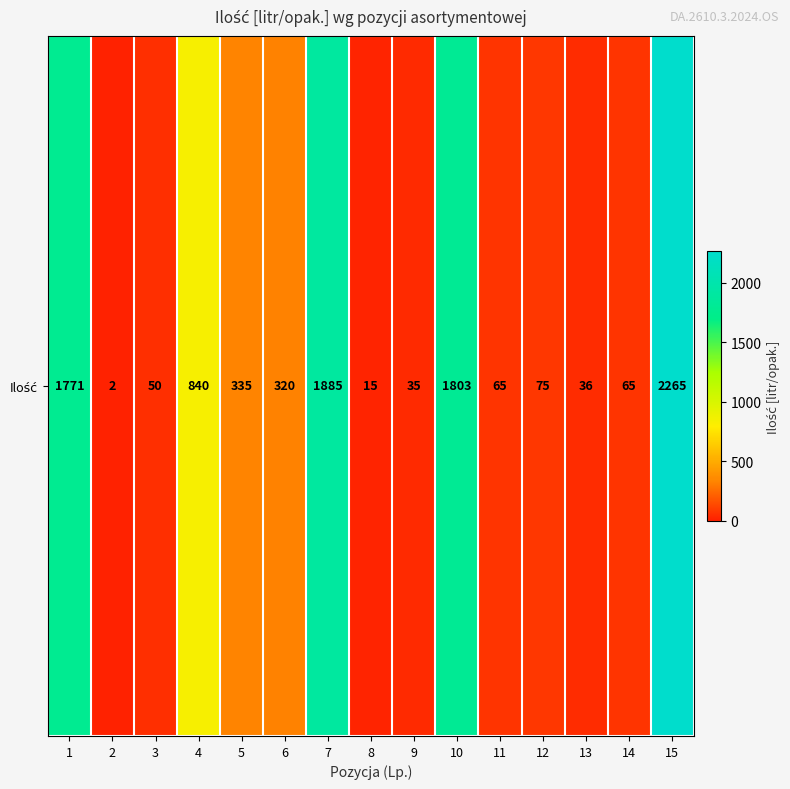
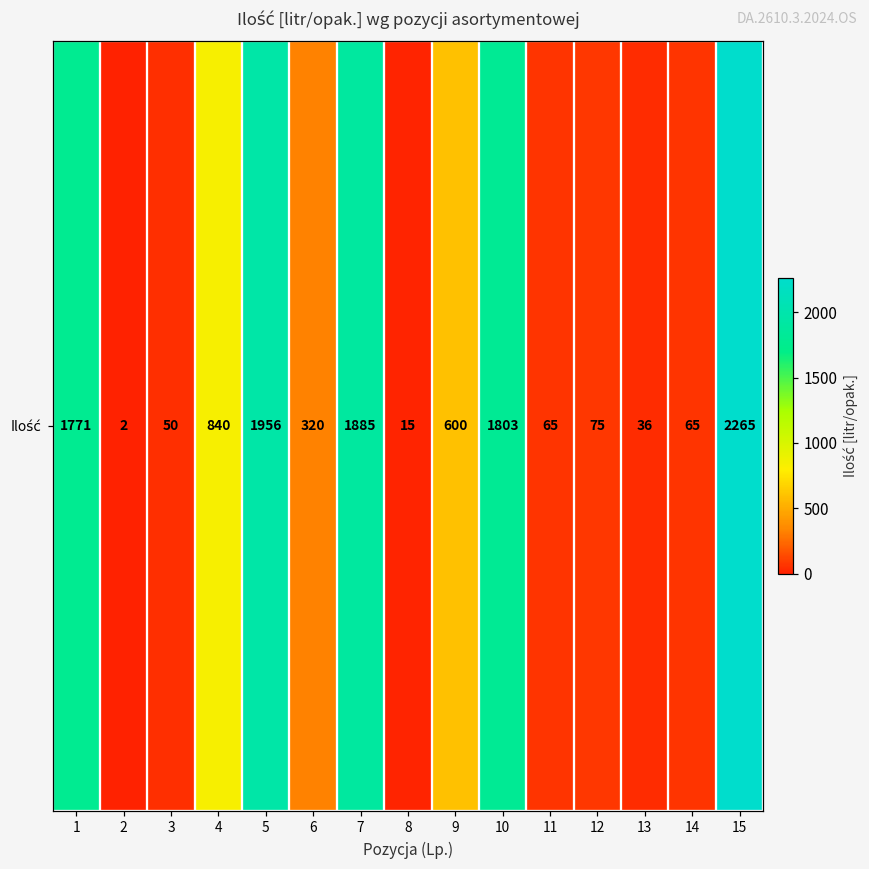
  {
    "Ilość": {
      "1": 1771,
      "2": 2,
      "3": 50,
      "4": 840,
-     "5": 335,
+     "5": 1956,
      "6": 320,
      "7": 1885,
      "8": 15,
-     "9": 35,
+     "9": 600,
      "10": 1803,
      "11": 65,
      "12": 75,
      "13": 36,
      "14": 65,
      "15": 2265
    }
  }
